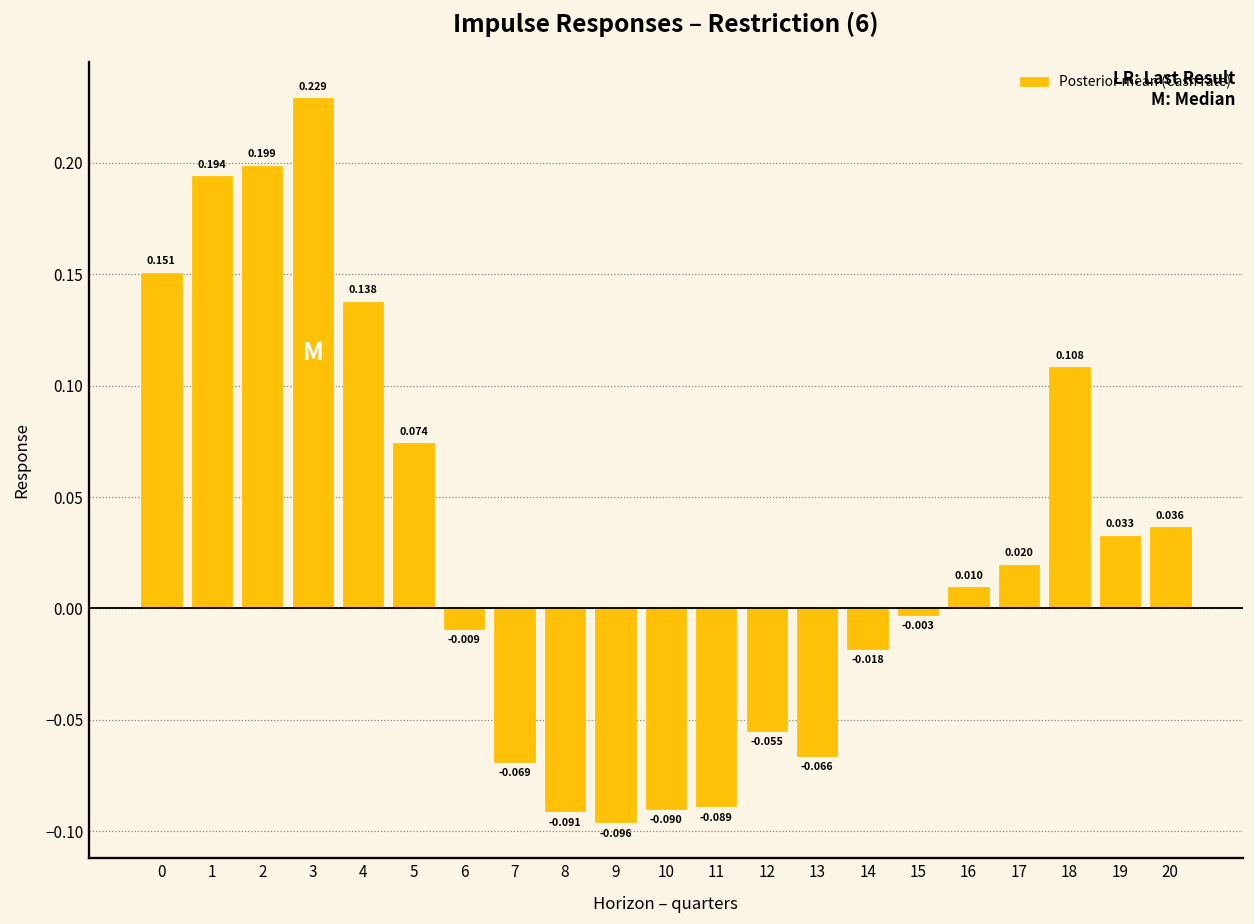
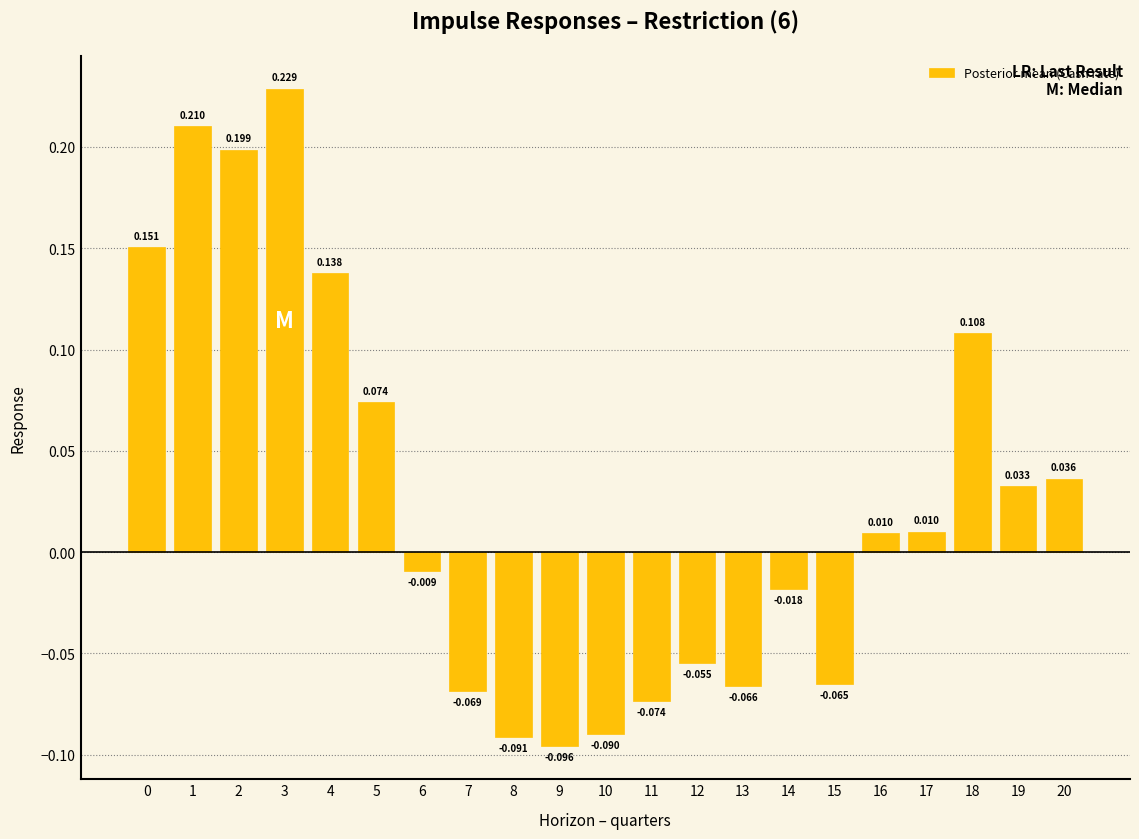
  {
    "0": 0.151,
-   "1": 0.194,
+   "1": 0.210,
    "2": 0.199,
    "3": 0.229,
    "4": 0.138,
    "5": 0.074,
    "6": -0.009,
    "7": -0.069,
    "8": -0.091,
    "9": -0.096,
    "10": -0.090,
-   "11": -0.089,
+   "11": -0.074,
    "12": -0.055,
    "13": -0.066,
    "14": -0.018,
-   "15": -0.003,
+   "15": -0.065,
    "16": 0.010,
-   "17": 0.020,
+   "17": 0.010,
    "18": 0.108,
    "19": 0.033,
    "20": 0.036
  }
